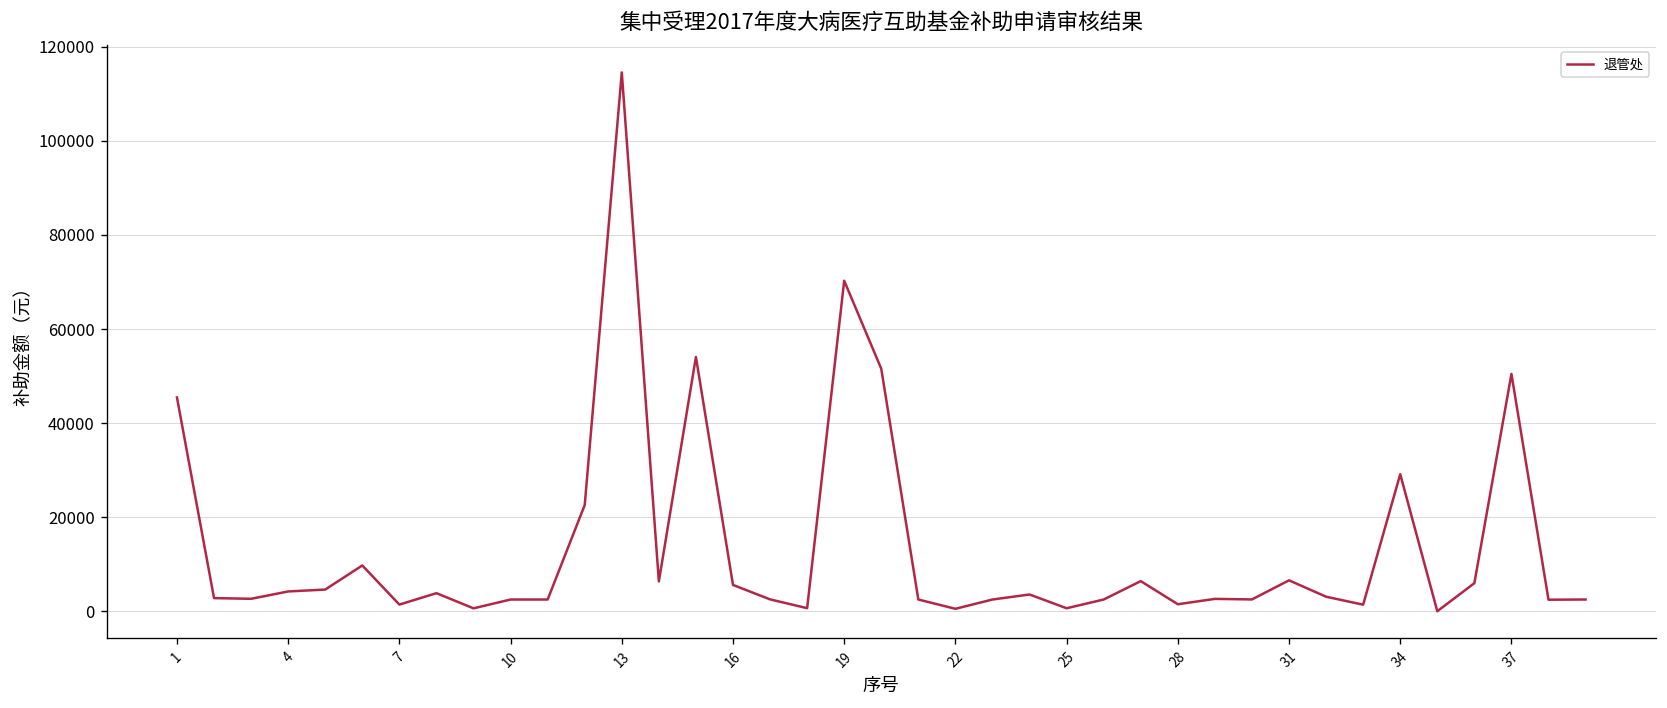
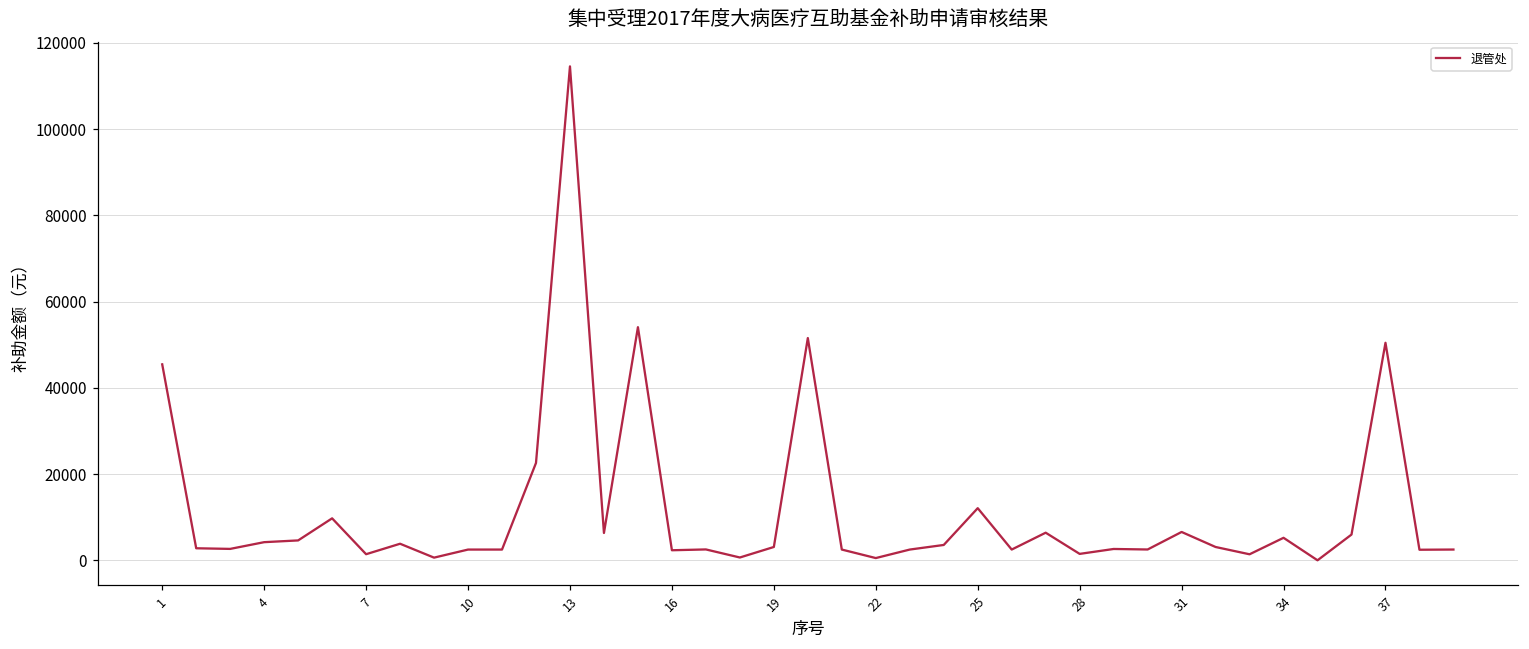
  {
    "1": 45000,
    "4": 4000,
    "7": 1000,
    "10": 3000,
    "13": 115000,
-   "16": 6000,
-   "19": 70000,
+   "16": 2000,
+   "19": 3000,
    "22": 1000,
-   "25": 1000,
+   "25": 12000,
    "28": 1000,
    "31": 7000,
-   "34": 29000,
+   "34": 5000,
    "37": 50000
  }
